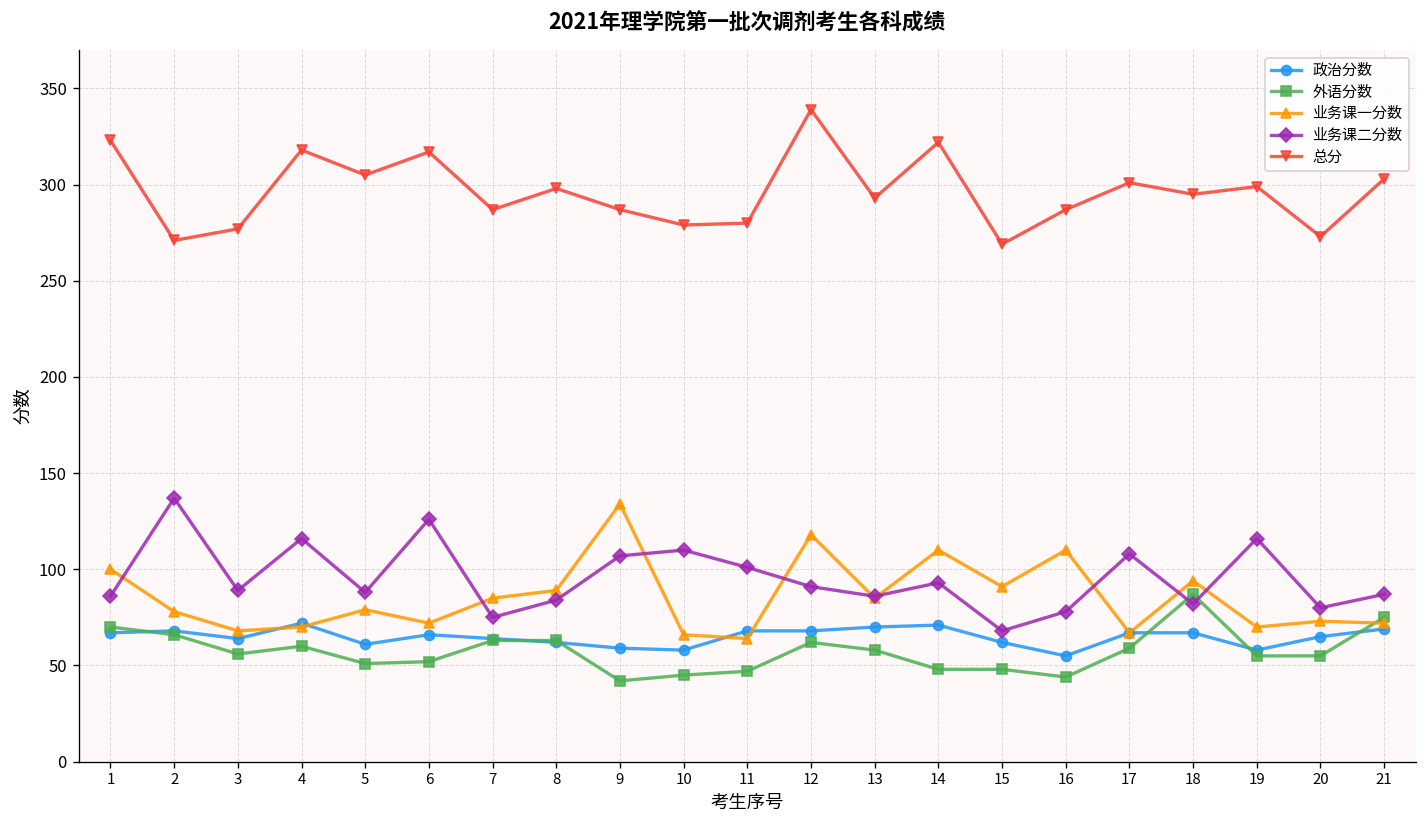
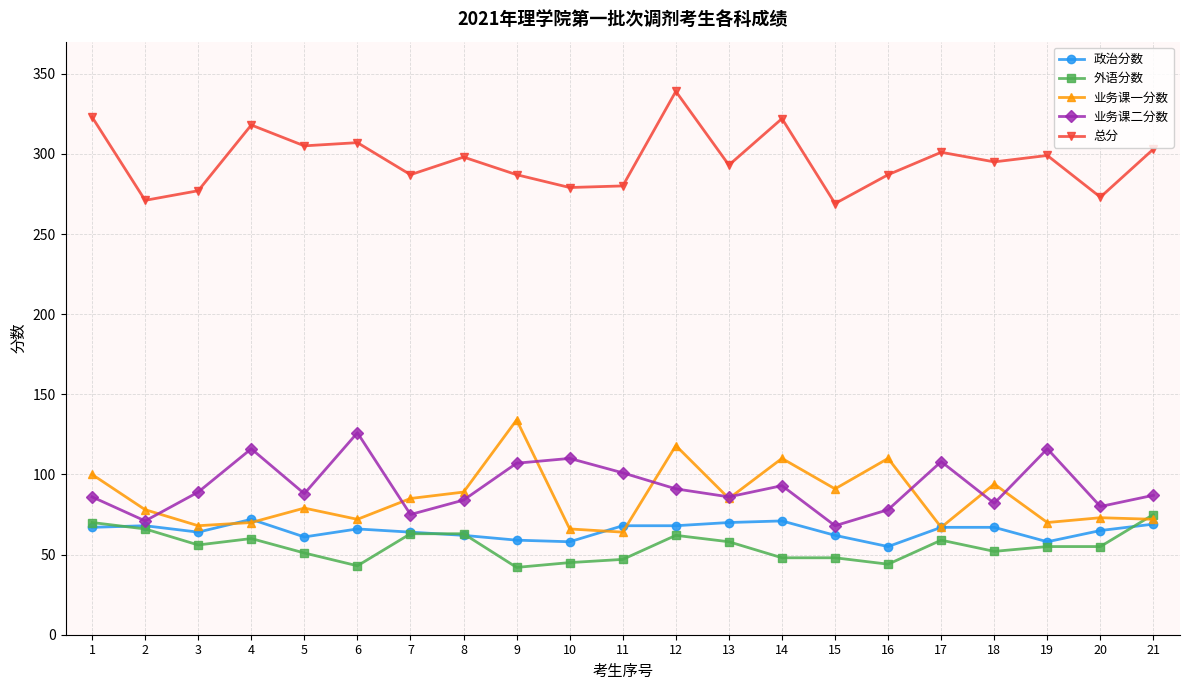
  {
    "政治分数": {
      "1": 67,
      "2": 68,
      "3": 64,
      "4": 72,
      "5": 61,
      "6": 66,
      "9": 59,
      "10": 58,
      "11": 68,
      "12": 68,
      "13": 70,
      "14": 71,
      "15": 62,
      "16": 55,
      "18": 67,
      "19": 58,
      "20": 65,
      "21": 69
    },
    "外语分数": {
      "1": 70,
      "2": 66,
      "3": 56,
      "4": 60,
      "5": 51,
-     "6": 52,
+     "6": 43,
      "9": 42,
      "10": 45,
      "11": 47,
      "12": 62,
      "13": 58,
      "14": 48,
      "15": 48,
      "16": 44,
      "17": 59,
-     "18": 87,
+     "18": 52,
      "19": 55,
      "20": 55,
      "21": 75
    },
    "业务课一分数": {
      "1": 100,
      "2": 78,
      "3": 68,
      "4": 70,
      "5": 79,
      "6": 72,
      "7": 85,
      "8": 89,
      "9": 134,
      "10": 66,
      "11": 64,
      "12": 118,
      "14": 110,
      "15": 91,
      "16": 110,
      "18": 94,
      "19": 70,
      "20": 73,
      "21": 72
    },
    "业务课二分数": {
      "1": 86,
-     "2": 137,
+     "2": 71,
      "3": 89,
      "4": 116,
      "5": 88,
      "6": 126,
      "7": 75,
      "8": 84,
      "9": 107,
      "10": 110,
      "11": 101,
      "12": 91,
      "14": 93,
      "15": 68,
      "16": 78,
      "17": 108,
      "18": 82,
      "19": 116,
      "20": 80,
      "21": 87
    },
    "总分": {
      "1": 323,
      "2": 271,
      "3": 277,
      "4": 318,
      "5": 305,
-     "6": 317,
+     "6": 307,
      "7": 287,
      "8": 298,
      "9": 287,
      "10": 279,
      "11": 280,
      "12": 339,
      "13": 293,
      "14": 322,
      "15": 269,
      "16": 287,
      "17": 301,
      "18": 295,
      "19": 299,
      "20": 273,
      "21": 303
    }
  }
